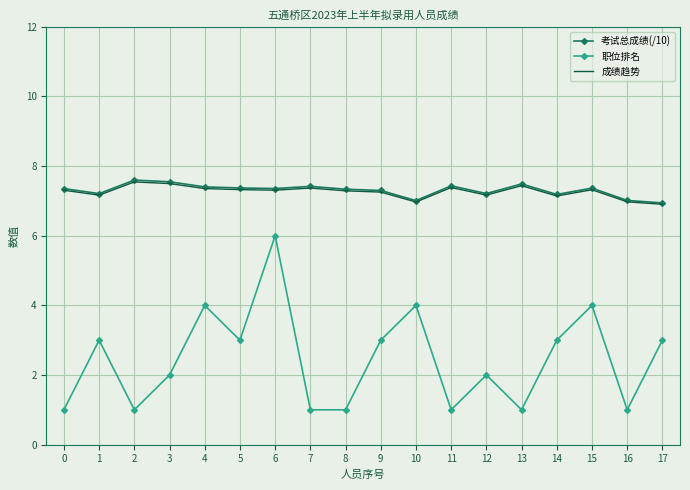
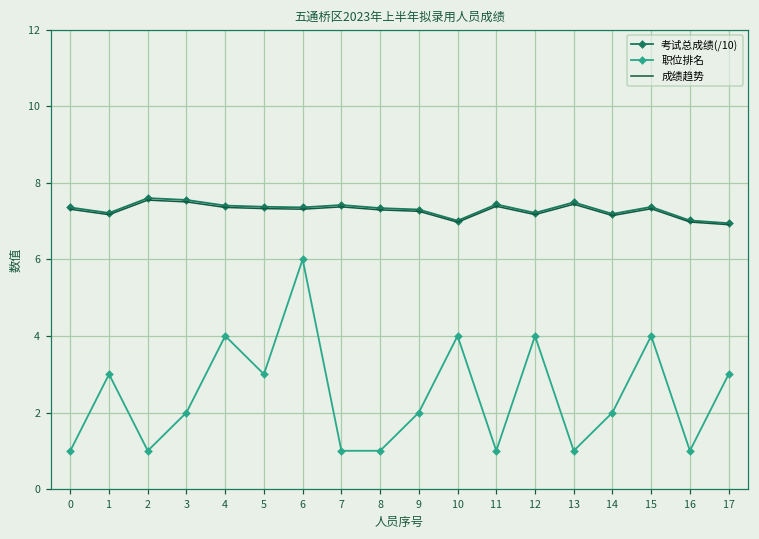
  {
    "职位排名": {
      "0": 1,
      "1": 3,
      "2": 1,
      "3": 2,
      "4": 4,
      "5": 3,
      "6": 6,
      "7": 1,
      "8": 1,
-     "9": 3,
+     "9": 2,
      "10": 4,
      "11": 1,
-     "12": 2,
+     "12": 4,
      "13": 1,
-     "14": 3,
+     "14": 2,
      "15": 4,
      "16": 1,
      "17": 3
    }
  }
